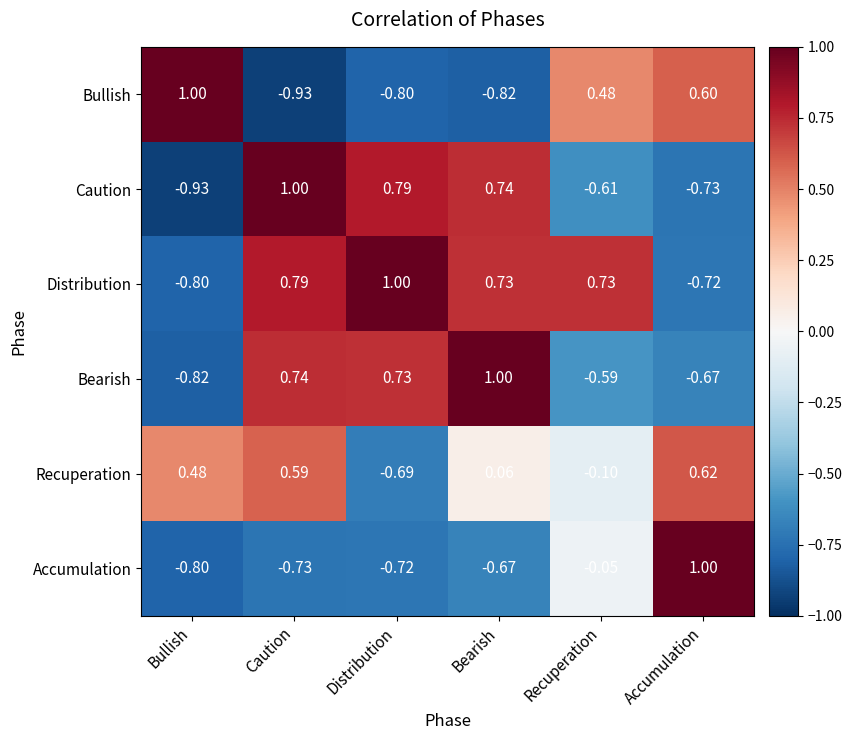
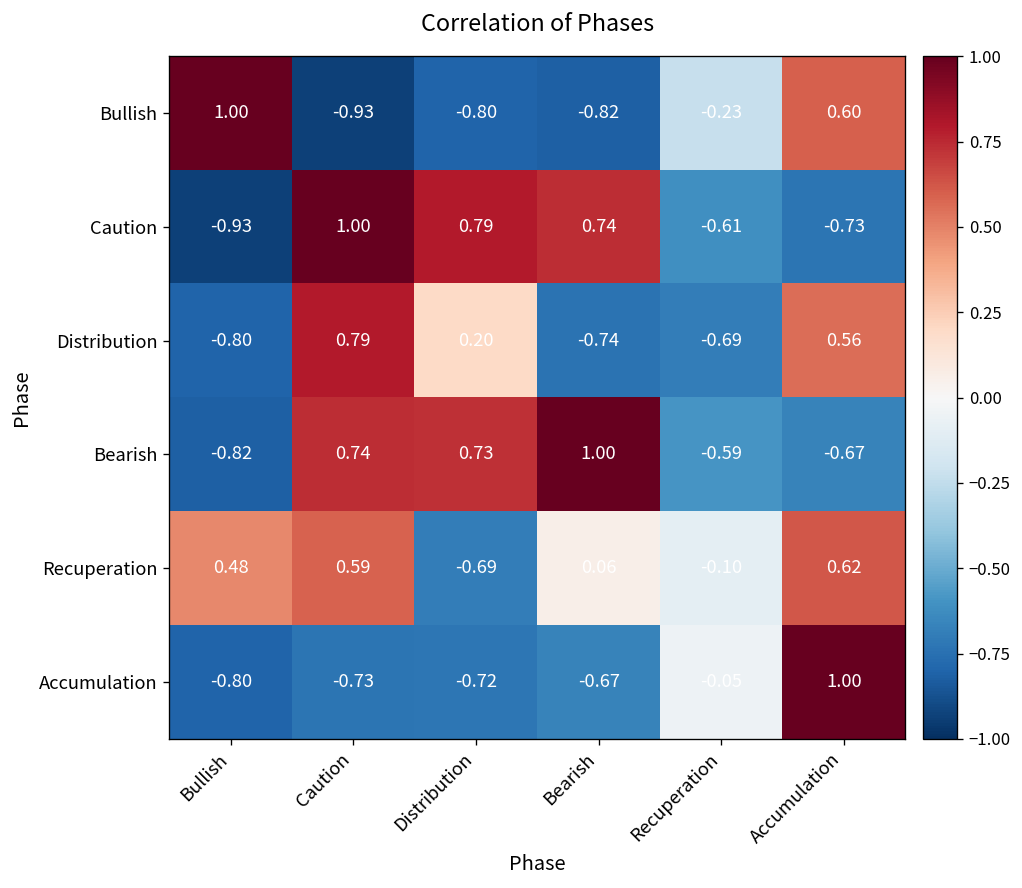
  {
    "Bullish": {
      "Bullish": 1.00,
      "Caution": -0.93,
      "Distribution": -0.80,
      "Bearish": -0.82,
-     "Recuperation": 0.48,
+     "Recuperation": -0.23,
      "Accumulation": 0.60
    },
    "Caution": {
      "Bullish": -0.93,
      "Caution": 1.00,
      "Distribution": 0.79,
      "Bearish": 0.74,
      "Recuperation": -0.61,
      "Accumulation": -0.73
    },
    "Distribution": {
      "Bullish": -0.80,
      "Caution": 0.79,
-     "Distribution": 1.00,
-     "Bearish": 0.73,
-     "Recuperation": 0.73,
-     "Accumulation": -0.72
+     "Distribution": 0.20,
+     "Bearish": -0.74,
+     "Recuperation": -0.69,
+     "Accumulation": 0.56
    },
    "Bearish": {
      "Bullish": -0.82,
      "Caution": 0.74,
      "Distribution": 0.73,
      "Bearish": 1.00,
      "Recuperation": -0.59,
      "Accumulation": -0.67
    },
    "Recuperation": {
      "Bullish": 0.48,
      "Caution": 0.59,
      "Distribution": -0.69,
      "Accumulation": 0.62
    },
    "Accumulation": {
      "Bullish": -0.80,
      "Caution": -0.73,
      "Distribution": -0.72,
      "Bearish": -0.67,
      "Accumulation": 1.00
    }
  }
